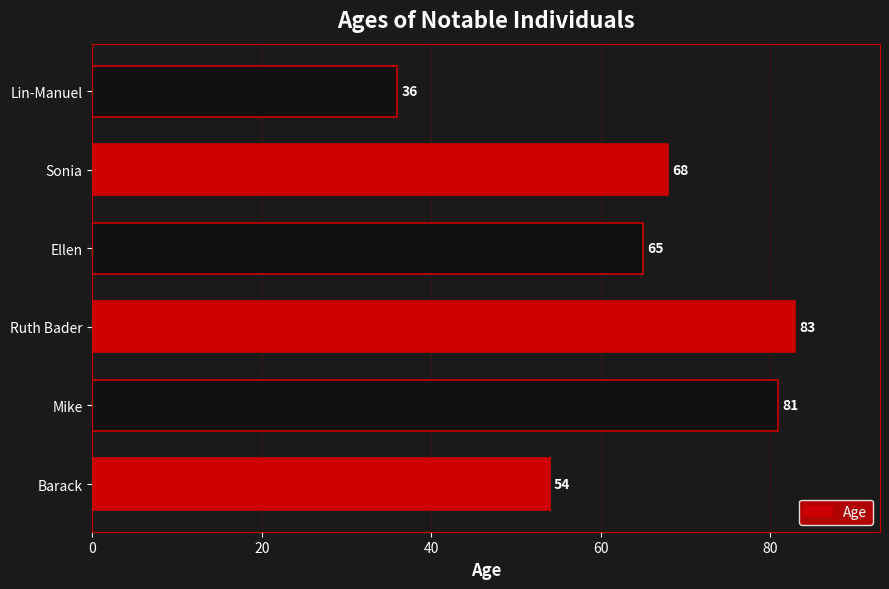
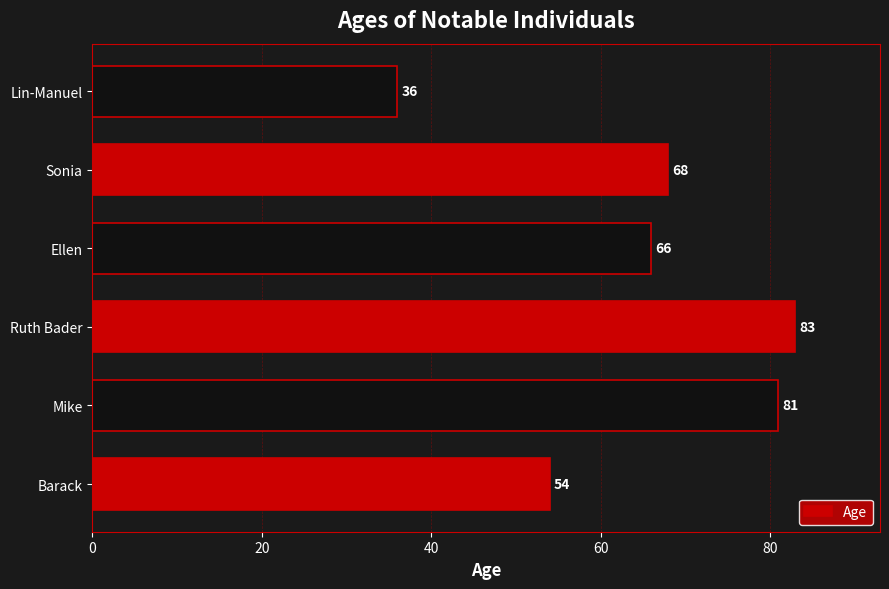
  {
    "Lin-Manuel": 36,
    "Sonia": 68,
-   "Ellen": 65,
+   "Ellen": 66,
    "Ruth Bader": 83,
    "Mike": 81,
    "Barack": 54
  }
